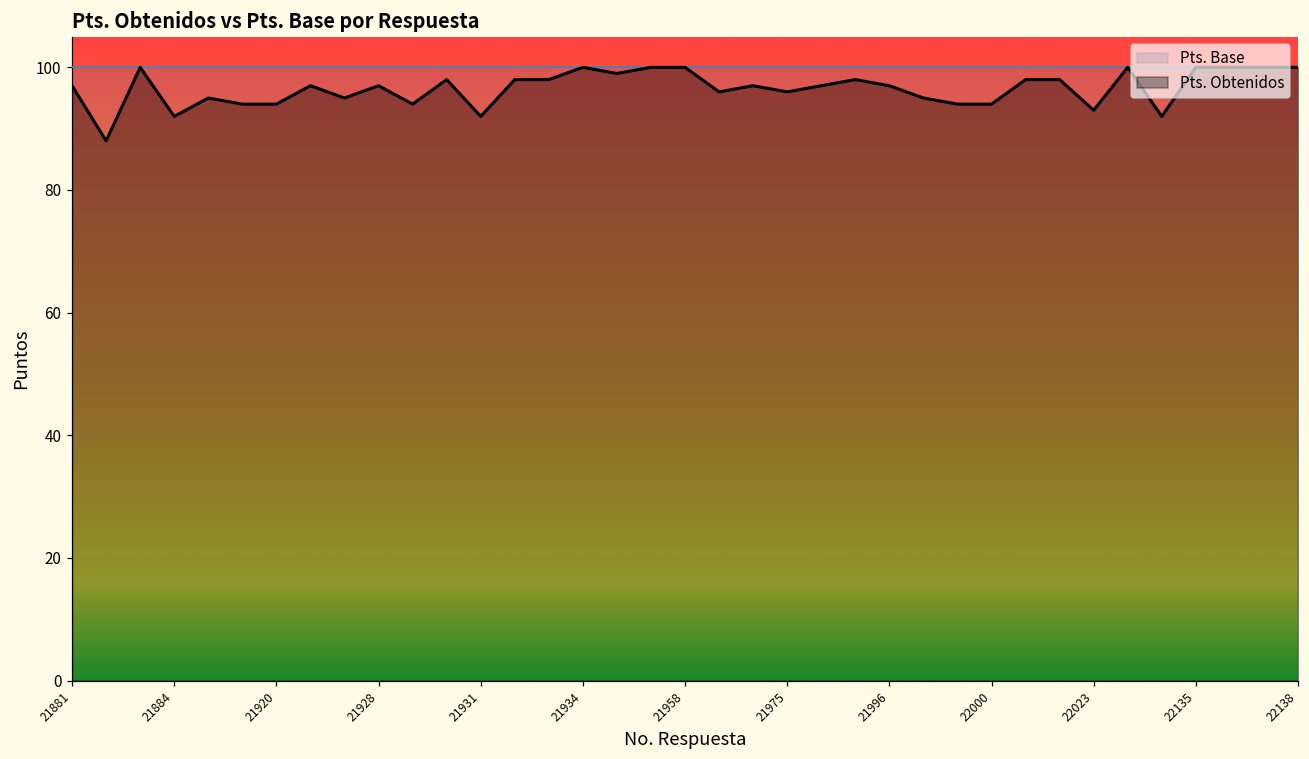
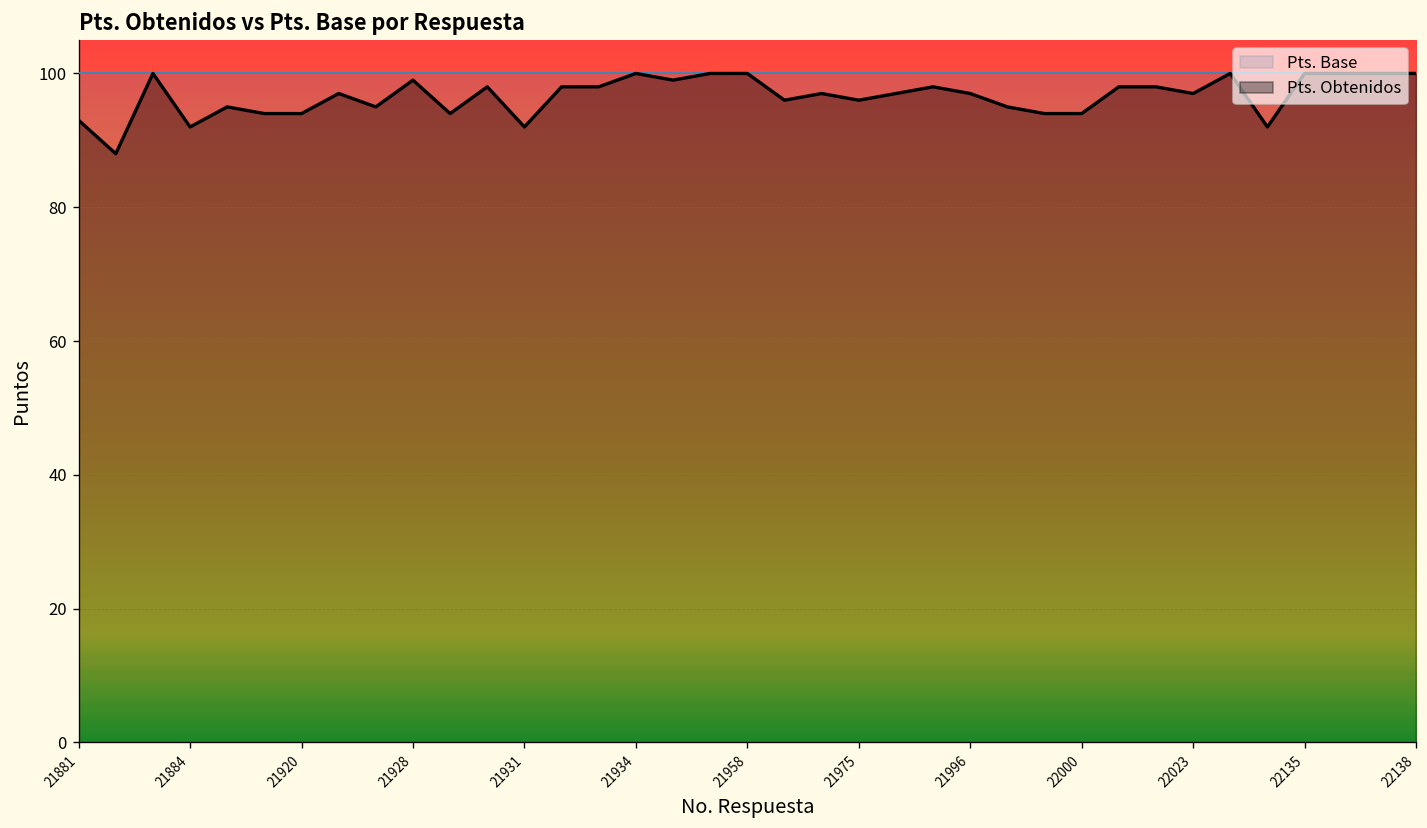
  {
    "Pts. Base": {
      "21881": 100,
      "21884": 100,
      "21920": 100,
      "21928": 100,
      "21931": 100,
      "21975": 100,
      "21996": 100,
      "22000": 100,
      "22023": 100
    },
    "Pts. Obtenidos": {
-     "21881": 97,
+     "21881": 93,
      "21884": 92,
      "21920": 94,
-     "21928": 97,
+     "21928": 99,
      "21931": 92,
      "21975": 96,
      "21996": 97,
      "22000": 94,
-     "22023": 93
+     "22023": 97
    }
  }
